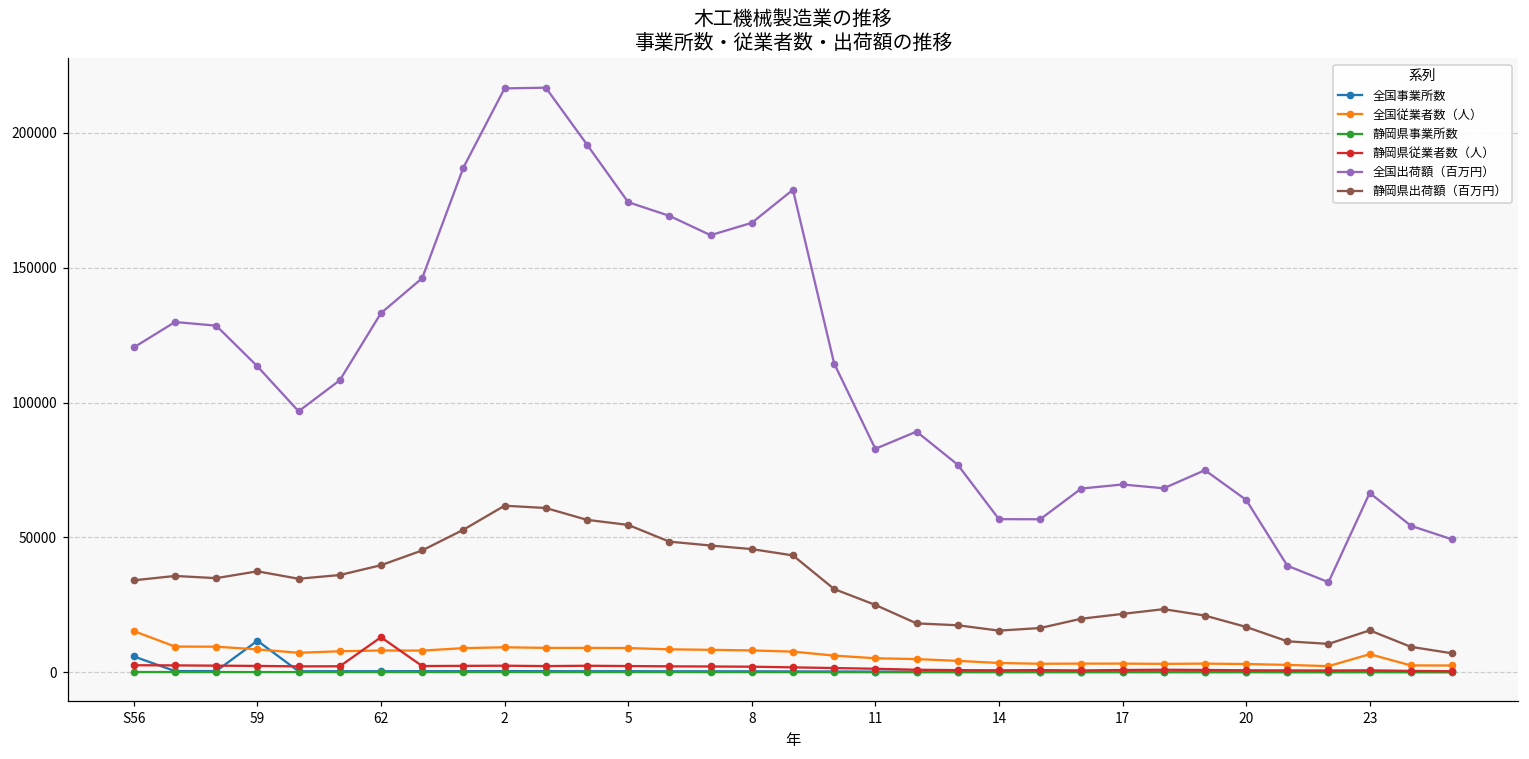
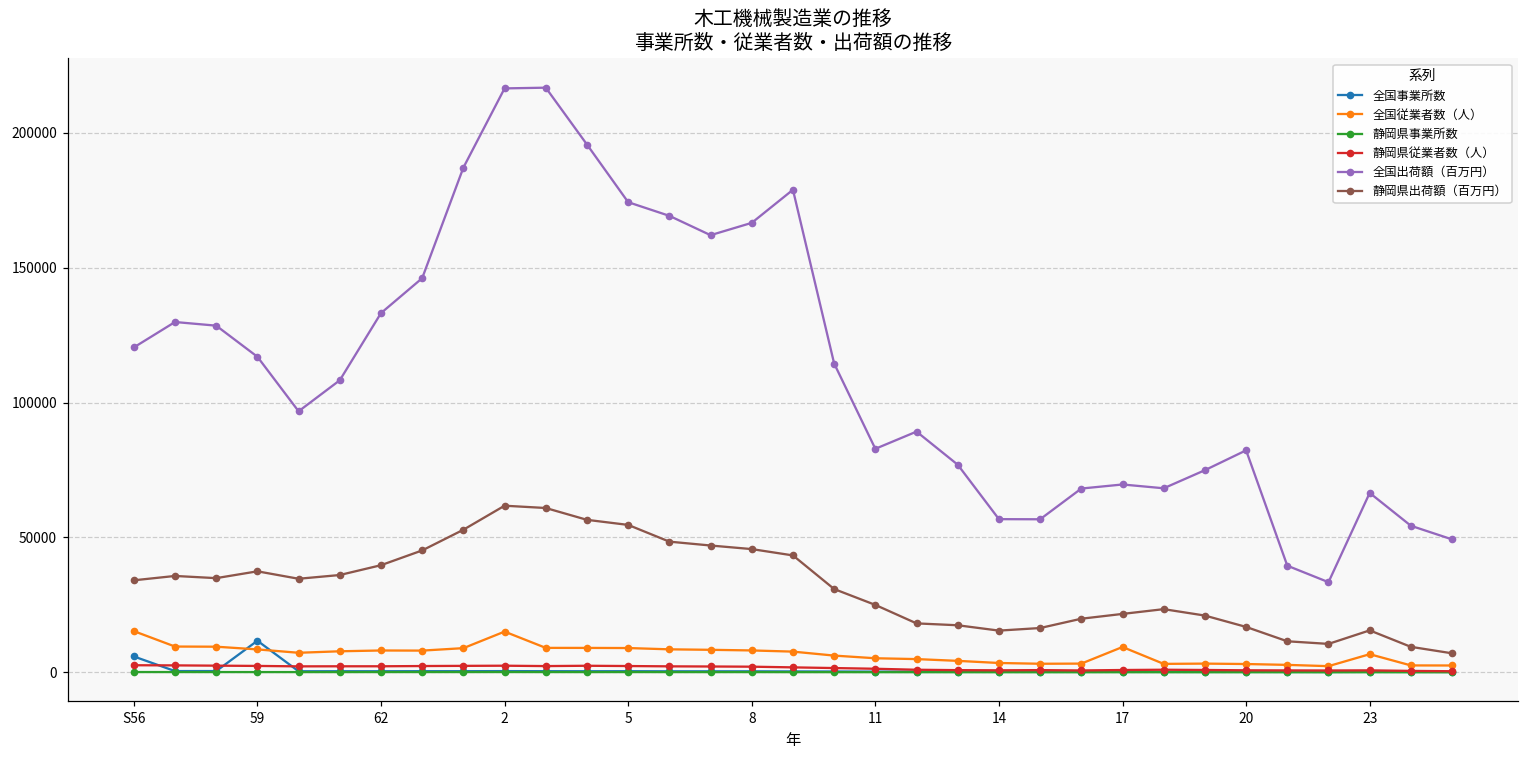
  {
    "全国事業所数": {
      "S56": 6000,
      "59": 12000
    },
    "全国従業者数（人）": {
      "S56": 15000,
      "59": 9000,
      "62": 8000,
-     "2": 9000,
+     "2": 15000,
      "5": 9000,
      "8": 8000,
      "11": 5000,
      "14": 3000,
-     "17": 3000,
+     "17": 9000,
      "20": 3000,
      "23": 7000
    },
    "静岡県事業所数": {
      "S56": 0,
      "59": 0
    },
    "静岡県従業者数（人）": {
      "S56": 3000,
      "59": 2000,
-     "62": 13000,
+     "62": 2000,
      "2": 2000,
      "5": 2000,
      "8": 2000,
      "11": 1000
    },
    "全国出荷額（百万円）": {
      "S56": 120000,
-     "59": 113000,
+     "59": 117000,
      "62": 133000,
      "2": 217000,
      "5": 174000,
      "8": 167000,
      "11": 83000,
      "14": 57000,
      "17": 70000,
-     "20": 64000,
+     "20": 82000,
      "23": 67000
    },
    "静岡県出荷額（百万円）": {
      "S56": 34000,
      "59": 37000,
      "62": 40000,
      "2": 62000,
      "5": 55000,
      "8": 46000,
      "11": 25000,
      "14": 15000,
      "17": 22000,
      "20": 17000,
      "23": 16000
    }
  }
